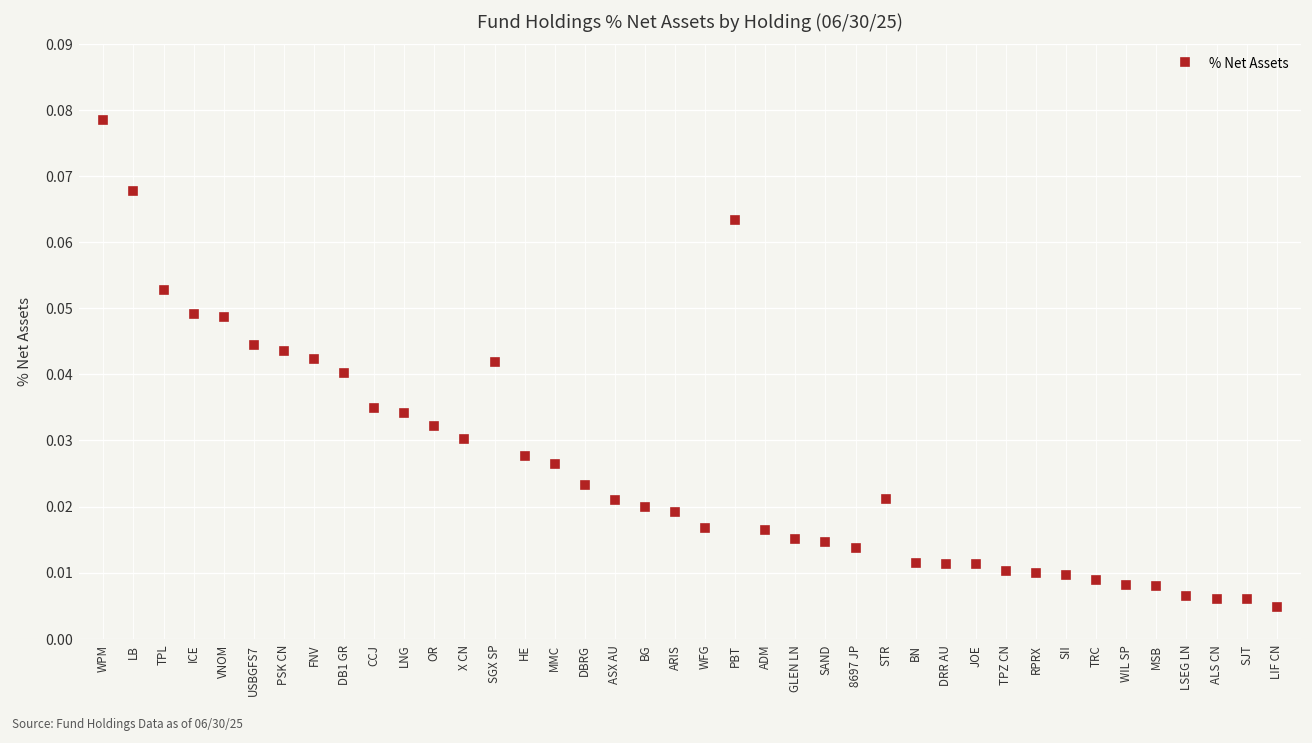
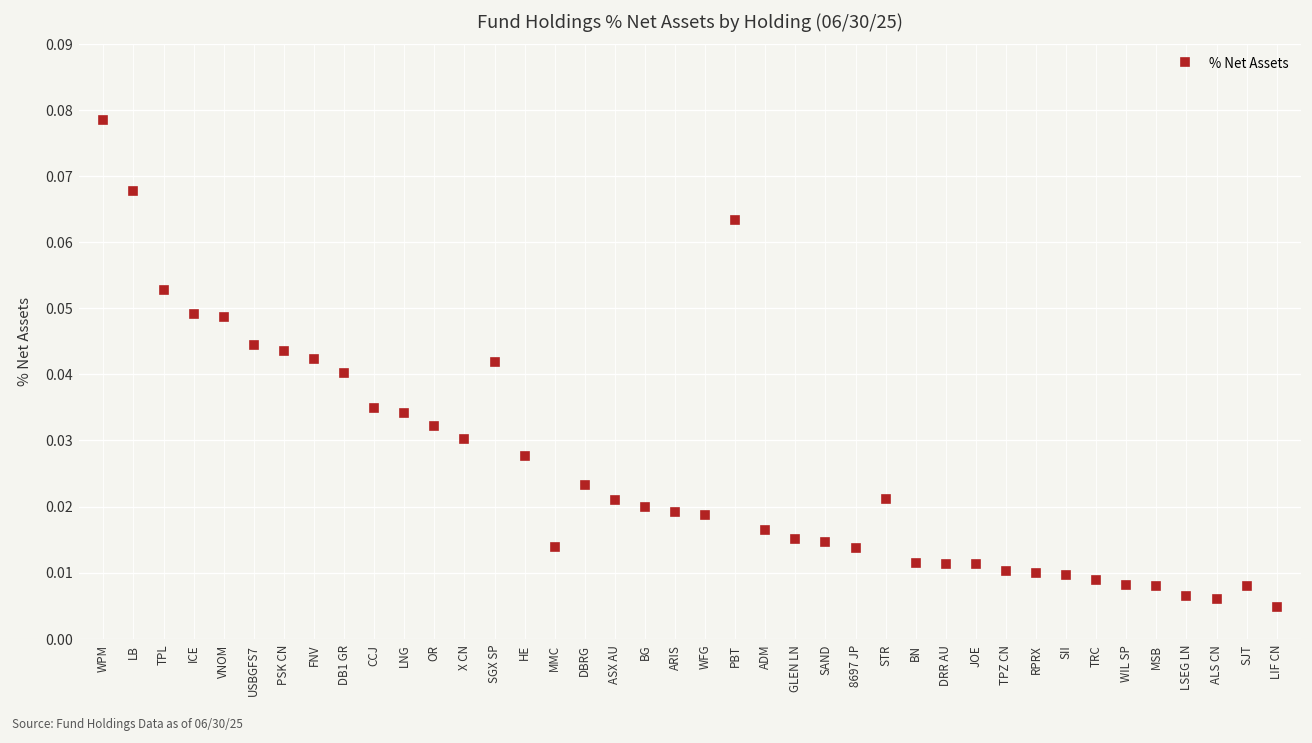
  {
    "WPM": 0.079,
    "LB": 0.068,
    "TPL": 0.053,
    "ICE": 0.049,
    "VNOM": 0.049,
    "USBGFS7": 0.044,
    "PSK CN": 0.044,
    "FNV": 0.042,
    "DB1 GR": 0.040,
    "CCJ": 0.035,
    "LNG": 0.034,
    "OR": 0.032,
    "X CN": 0.030,
    "SGX SP": 0.042,
    "HE": 0.028,
-   "MMC": 0.027,
+   "MMC": 0.014,
    "DBRG": 0.023,
    "ASX AU": 0.021,
    "BG": 0.020,
    "ARIS": 0.019,
-   "WFG": 0.017,
+   "WFG": 0.019,
    "PBT": 0.063,
    "ADM": 0.017,
    "GLEN LN": 0.015,
    "SAND": 0.015,
    "8697 JP": 0.014,
    "STR": 0.021,
    "BN": 0.012,
    "DRR AU": 0.011,
    "JOE": 0.011,
    "TPZ CN": 0.010,
    "RPRX": 0.010,
    "SII": 0.010,
    "TRC": 0.009,
    "WIL SP": 0.008,
    "MSB": 0.008,
    "LSEG LN": 0.006,
    "ALS CN": 0.006,
-   "SJT": 0.006,
+   "SJT": 0.008,
    "LIF CN": 0.005
  }
